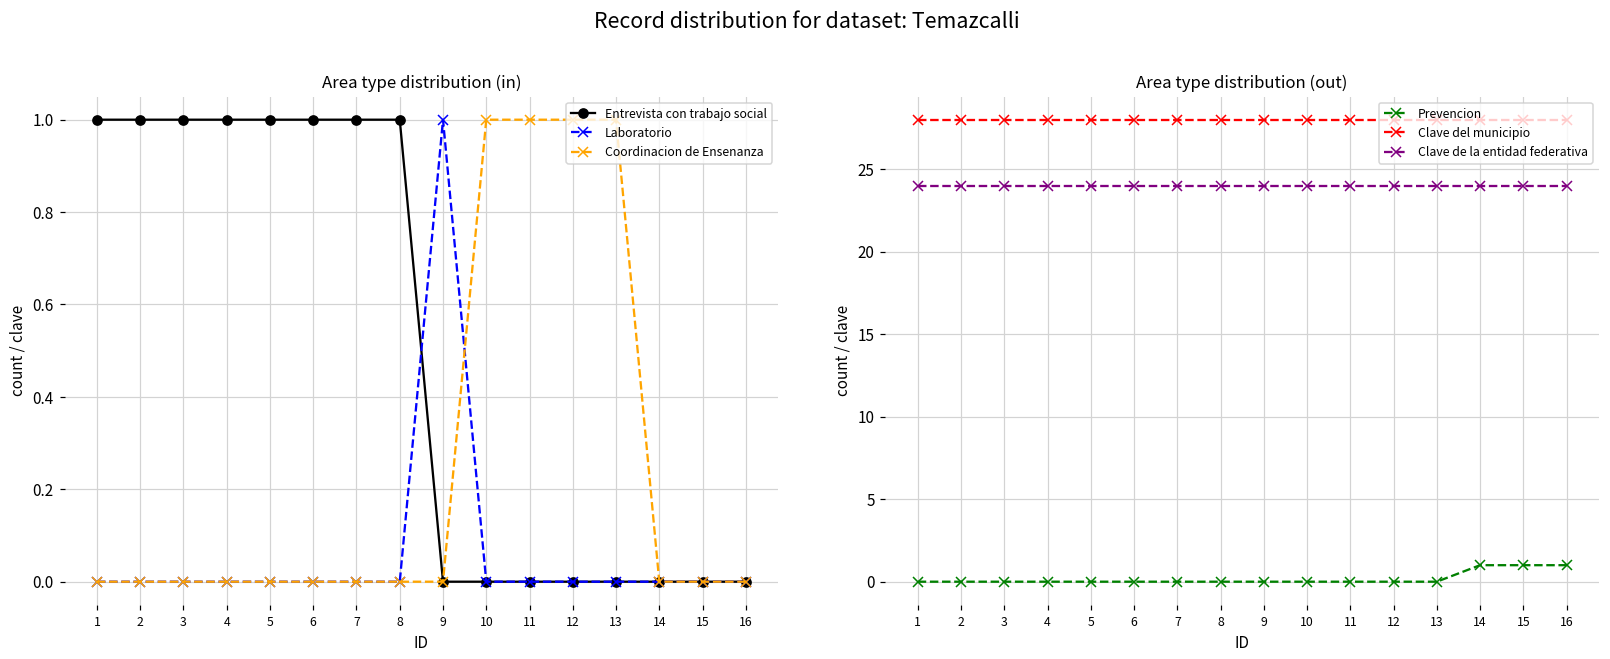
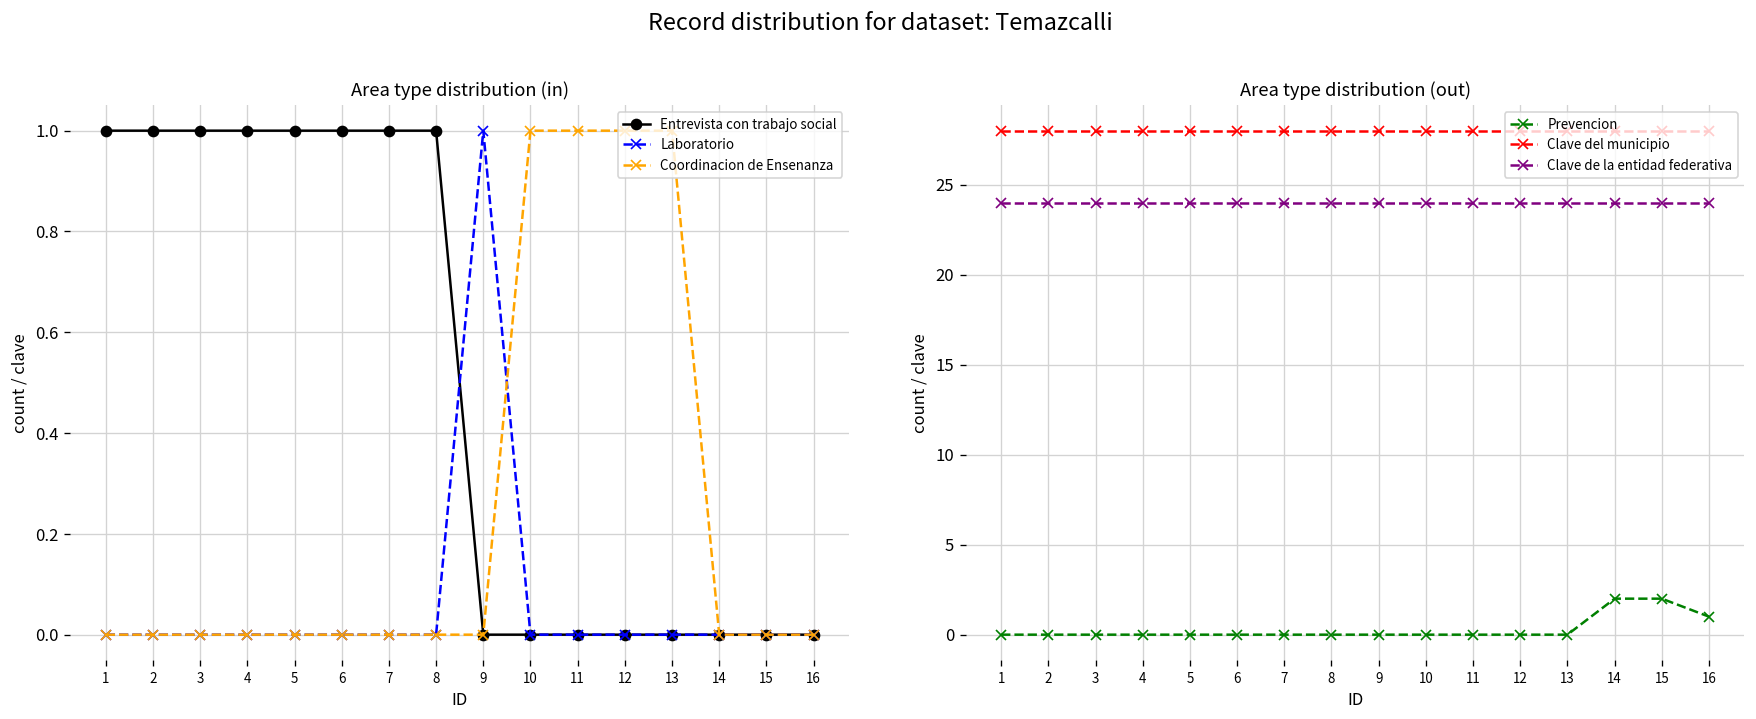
  {
    "Area type distribution (in)": {
      "Entrevista con trabajo social": {
        "1": 1.00,
        "2": 1.00,
        "3": 1.00,
        "4": 1.00,
        "5": 1.00,
        "6": 1.00,
        "7": 1.00,
        "8": 1.00
      },
      "Laboratorio": {
        "9": 1.00
      },
      "Coordinacion de Ensenanza": {
        "10": 1.00,
        "11": 1.00
      }
    },
    "Area type distribution (out)": {
      "Prevencion": {
        "1": 0,
        "2": 0,
        "3": 0,
        "4": 0,
        "5": 0,
        "6": 0,
        "7": 0,
        "8": 0,
        "9": 0,
        "10": 0,
        "11": 0,
        "12": 0,
        "13": 0,
-       "14": 1,
-       "15": 1,
+       "14": 2,
+       "15": 2,
        "16": 1
      },
      "Clave del municipio": {
        "1": 28,
        "2": 28,
        "3": 28,
        "4": 28,
        "5": 28,
        "6": 28,
        "7": 28,
        "8": 28,
        "9": 28,
        "10": 28,
        "11": 28
      },
      "Clave de la entidad federativa": {
        "1": 24,
        "2": 24,
        "3": 24,
        "4": 24,
        "5": 24,
        "6": 24,
        "7": 24,
        "8": 24,
        "9": 24,
        "10": 24,
        "11": 24,
        "12": 24,
        "13": 24,
        "14": 24,
        "15": 24,
        "16": 24
      }
    }
  }
